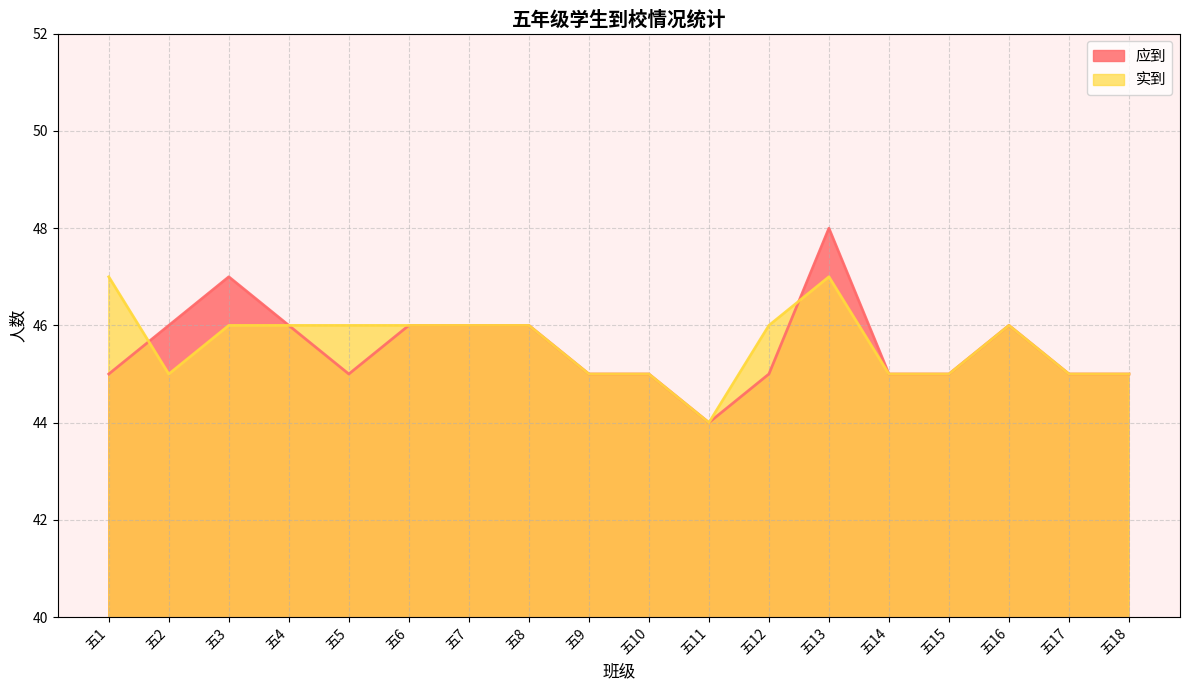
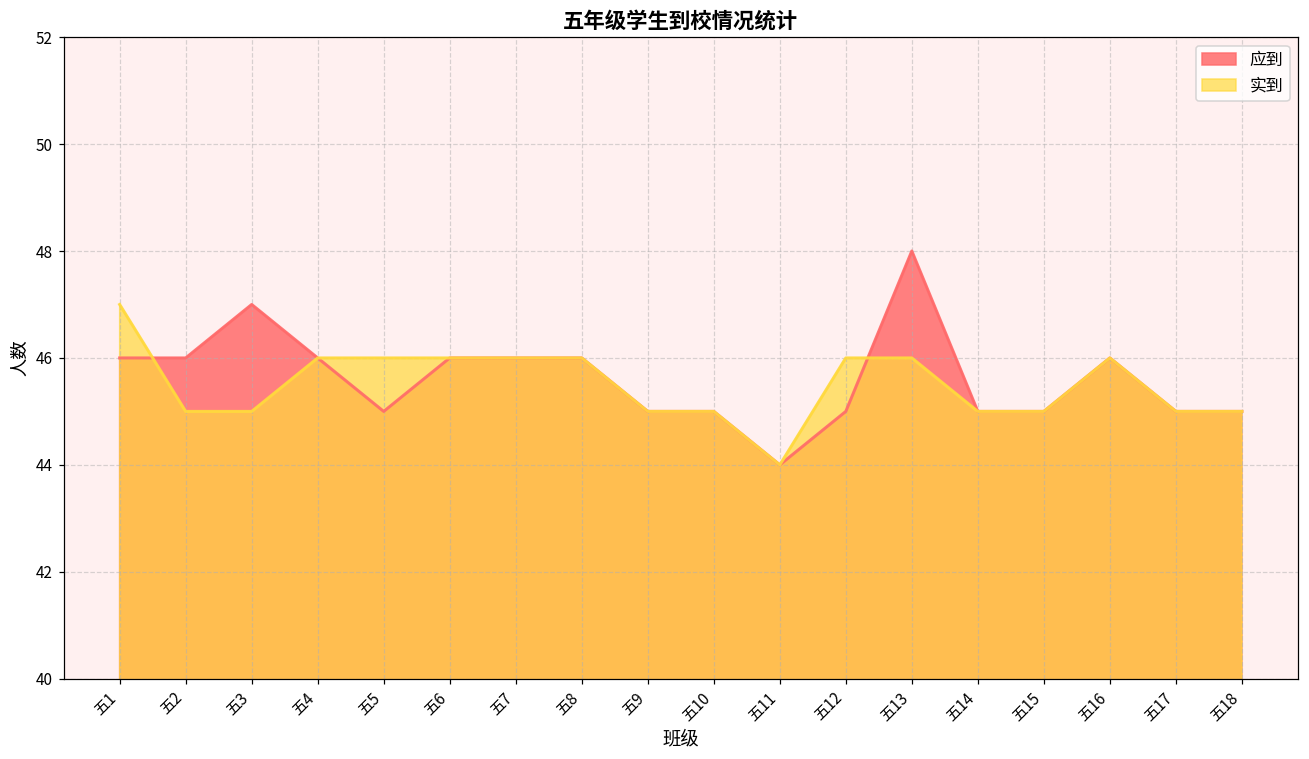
  {
    "应到": {
-     "五1": 45,
+     "五1": 46,
      "五2": 46,
      "五3": 47,
      "五5": 45,
      "五12": 45,
      "五13": 48
    },
    "实到": {
      "五1": 47,
      "五2": 45,
-     "五3": 46,
+     "五3": 45,
      "五5": 46,
      "五12": 46,
-     "五13": 47
+     "五13": 46
    }
  }
